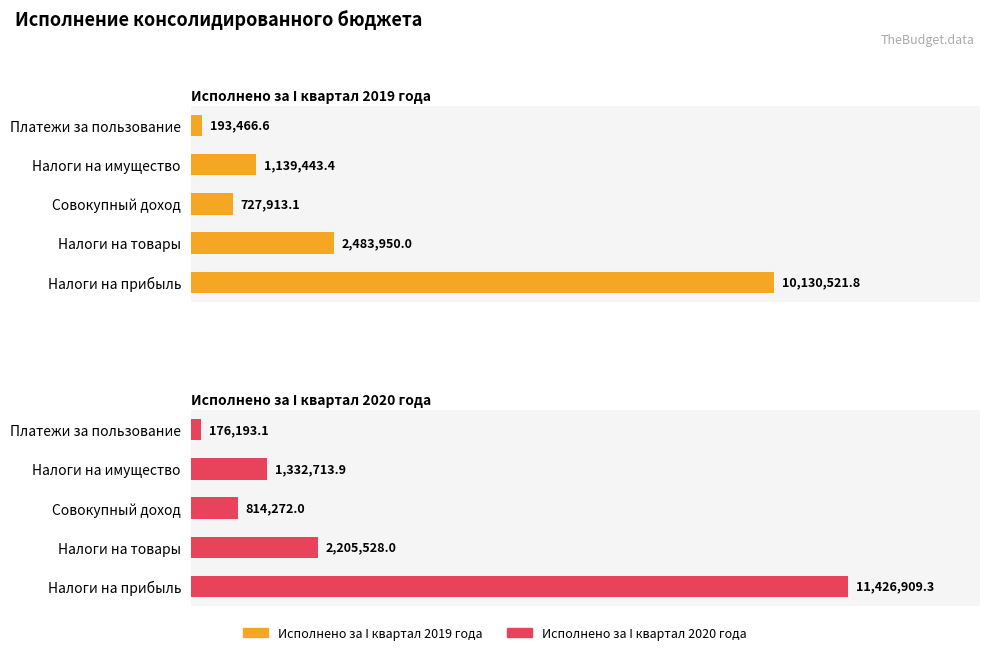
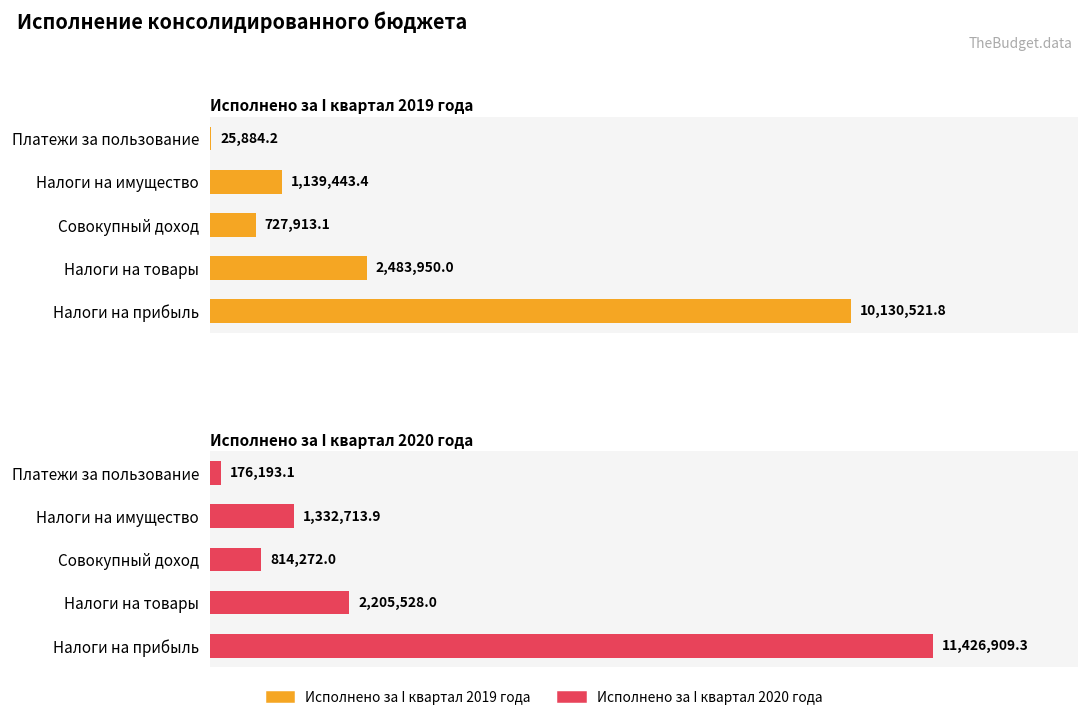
  {
    "Исполнено за I квартал 2019 года": {
-     "Платежи за пользование": "193,466.6",
+     "Платежи за пользование": "25,884.2",
      "Налоги на имущество": "1,139,443.4",
      "Совокупный доход": "727,913.1",
      "Налоги на товары": "2,483,950.0",
      "Налоги на прибыль": "10,130,521.8"
    },
    "Исполнено за I квартал 2020 года": {
      "Платежи за пользование": "176,193.1",
      "Налоги на имущество": "1,332,713.9",
      "Совокупный доход": "814,272.0",
      "Налоги на товары": "2,205,528.0",
      "Налоги на прибыль": "11,426,909.3"
    }
  }
